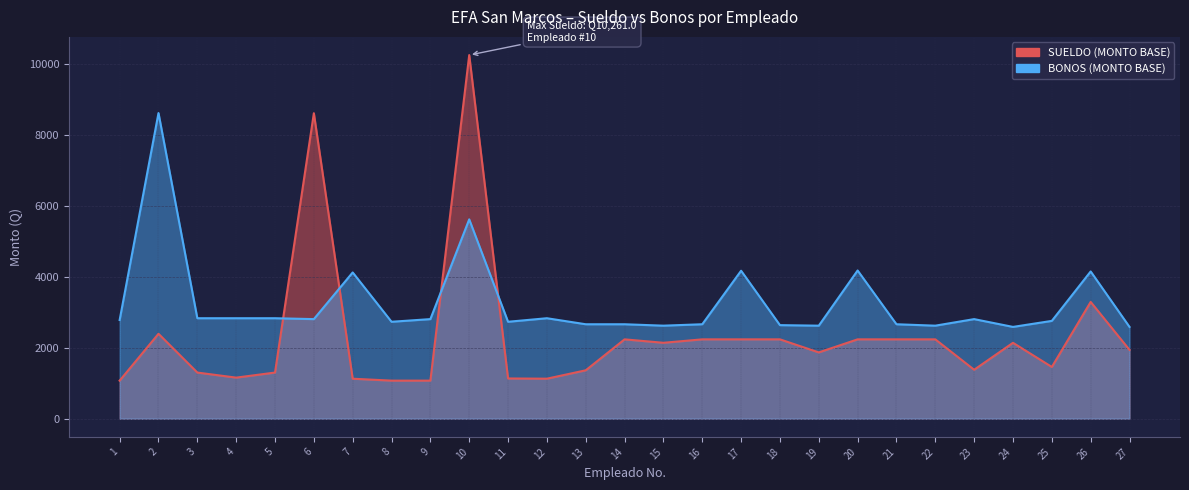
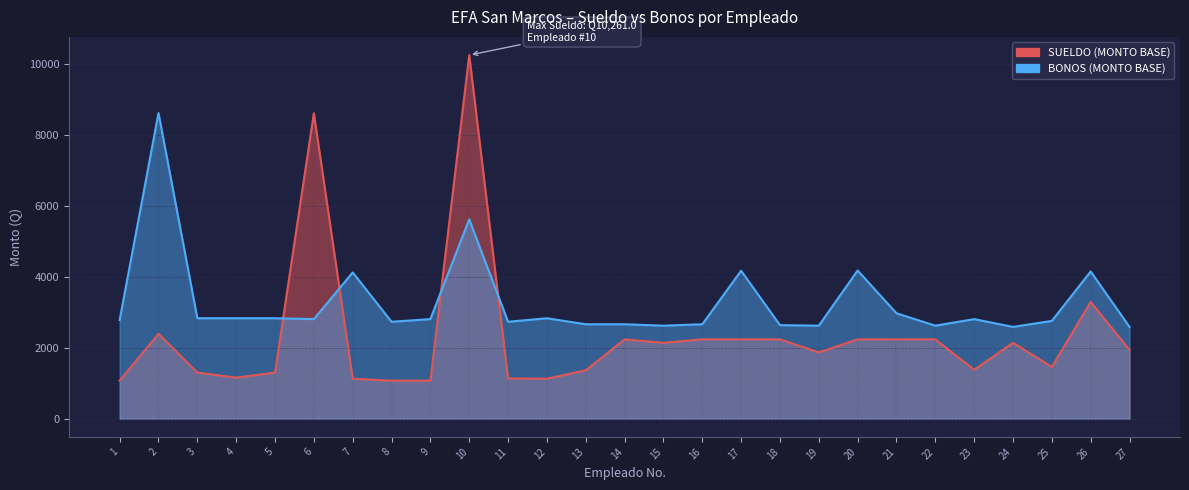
  {
    "SUELDO (MONTO BASE)": {
      "1": 1100,
      "2": 2400,
      "3": 1300,
      "4": 1200,
      "5": 1300,
      "6": 8600,
      "7": 1100,
      "8": 1100,
      "9": 1100,
      "11": 1100,
      "12": 1100,
      "13": 1400,
      "14": 2200,
      "15": 2100,
      "16": 2200,
      "17": 2200,
      "18": 2200,
      "19": 1900,
      "20": 2200,
      "21": 2200,
      "22": 2200,
      "23": 1400,
      "24": 2100,
      "25": 1500,
      "26": 3300,
      "27": 1900
    },
    "BONOS (MONTO BASE)": {
      "1": 2800,
      "2": 8600,
      "3": 2800,
      "4": 2800,
      "5": 2800,
      "6": 2800,
      "7": 4100,
      "8": 2700,
      "9": 2800,
      "10": 5600,
      "11": 2700,
      "12": 2800,
      "13": 2700,
      "14": 2700,
      "15": 2600,
      "16": 2700,
      "17": 4200,
      "18": 2600,
      "19": 2600,
      "20": 4200,
-     "21": 2700,
+     "21": 3000,
      "22": 2600,
      "23": 2800,
      "24": 2600,
      "25": 2800,
      "26": 4200,
      "27": 2600
    }
  }
